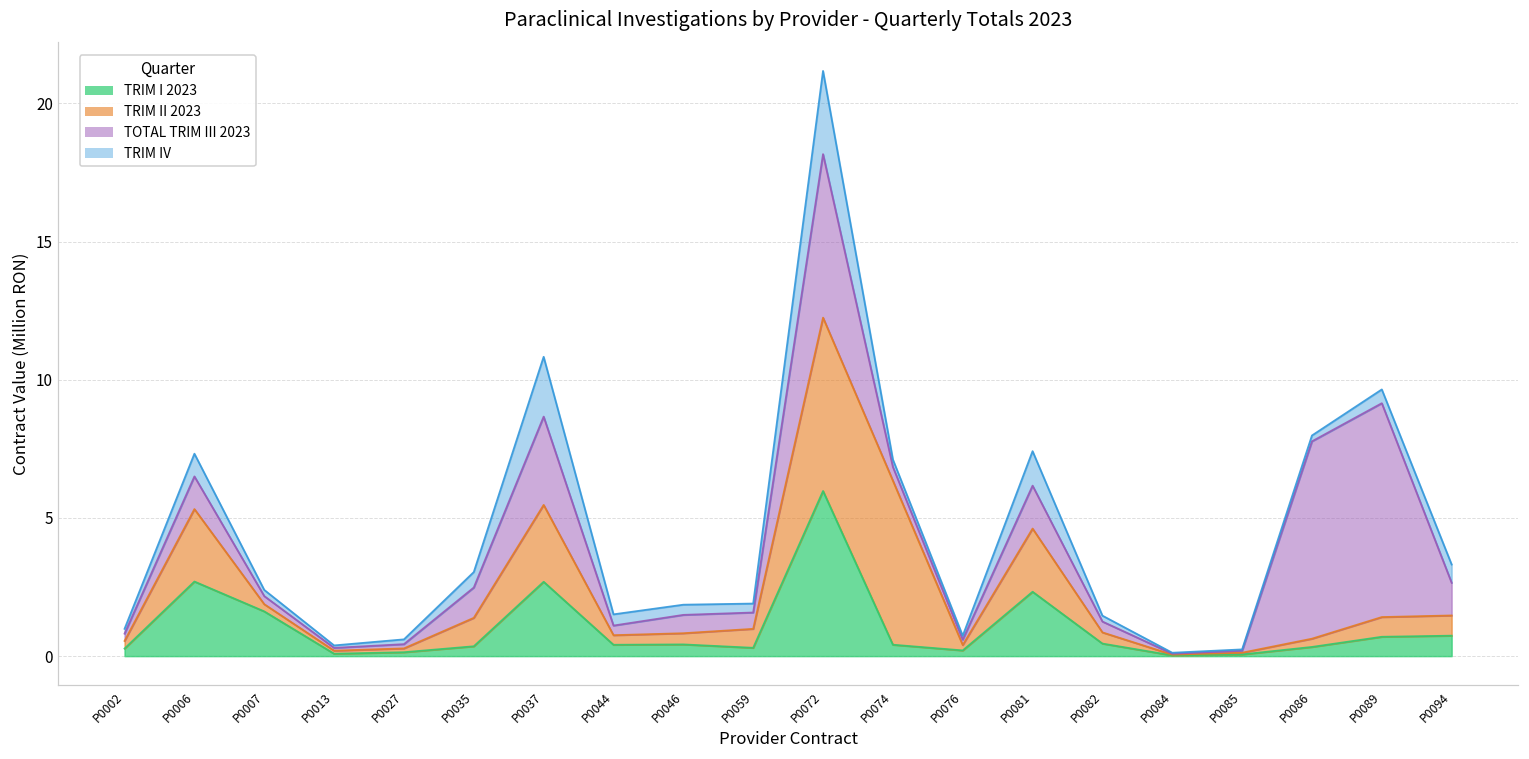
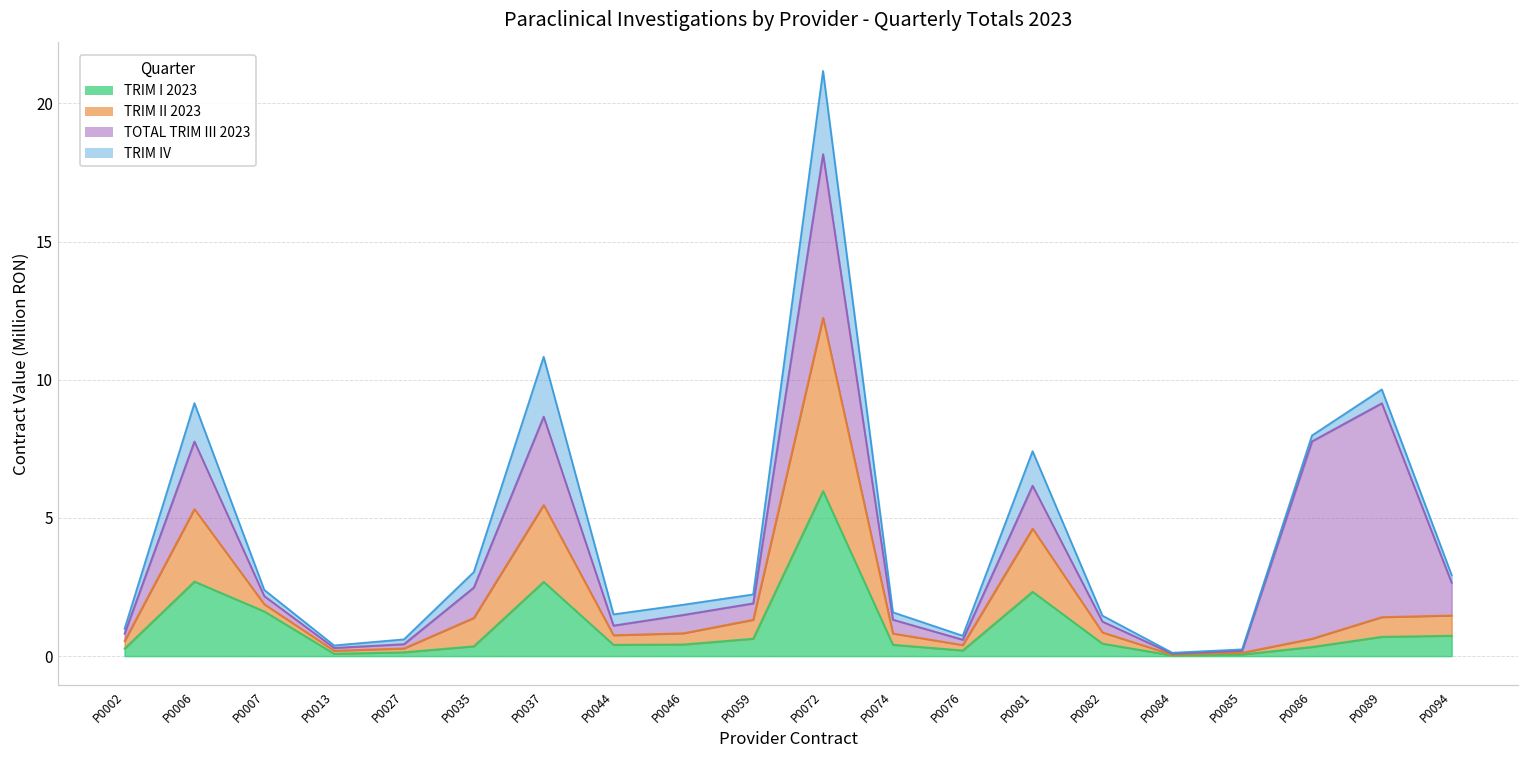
  {
    "TRIM I 2023": {
      "P0002": 0.3,
      "P0006": 2.7,
      "P0007": 1.6,
      "P0013": 0.1,
      "P0027": 0.1,
      "P0035": 0.4,
      "P0037": 2.7,
      "P0044": 0.4,
      "P0046": 0.4,
-     "P0059": 0.3,
+     "P0059": 0.6,
      "P0072": 6.0,
      "P0074": 0.4,
      "P0076": 0.2,
      "P0081": 2.3,
      "P0082": 0.5,
      "P0086": 0.3,
      "P0089": 0.7,
      "P0094": 0.7
    },
    "TRIM II 2023": {
      "P0002": 0.3,
      "P0006": 2.6,
      "P0007": 0.3,
      "P0027": 0.1,
      "P0035": 1.0,
      "P0037": 2.8,
      "P0044": 0.3,
      "P0046": 0.4,
      "P0059": 0.7,
      "P0072": 6.3,
-     "P0074": 5.9,
+     "P0074": 0.4,
      "P0076": 0.2,
      "P0081": 2.3,
      "P0082": 0.4,
      "P0086": 0.3,
      "P0089": 0.7,
      "P0094": 0.7
    },
    "TOTAL TRIM III 2023": {
      "P0002": 0.3,
-     "P0006": 1.2,
+     "P0006": 2.4,
      "P0007": 0.3,
      "P0027": 0.2,
      "P0035": 1.1,
      "P0037": 3.2,
      "P0044": 0.3,
      "P0046": 0.7,
      "P0059": 0.6,
      "P0072": 5.9,
      "P0074": 0.5,
      "P0076": 0.2,
      "P0081": 1.6,
      "P0082": 0.4,
      "P0086": 7.1,
      "P0089": 7.7,
      "P0094": 1.2
    },
    "TRIM IV": {
      "P0002": 0.2,
-     "P0006": 0.8,
+     "P0006": 1.4,
      "P0007": 0.2,
      "P0027": 0.2,
      "P0035": 0.6,
      "P0037": 2.2,
      "P0044": 0.4,
      "P0046": 0.4,
      "P0059": 0.3,
      "P0072": 3.0,
      "P0074": 0.3,
      "P0076": 0.1,
      "P0081": 1.2,
      "P0082": 0.2,
      "P0086": 0.2,
      "P0089": 0.5,
-     "P0094": 0.7
+     "P0094": 0.3
    }
  }
